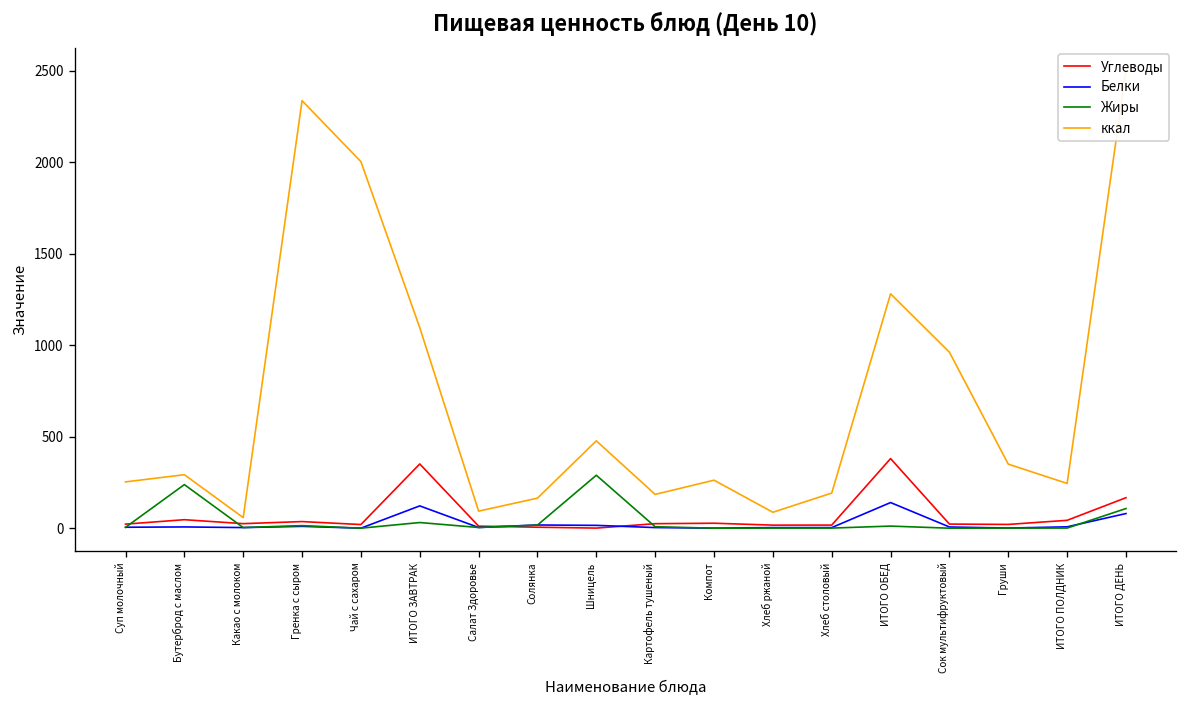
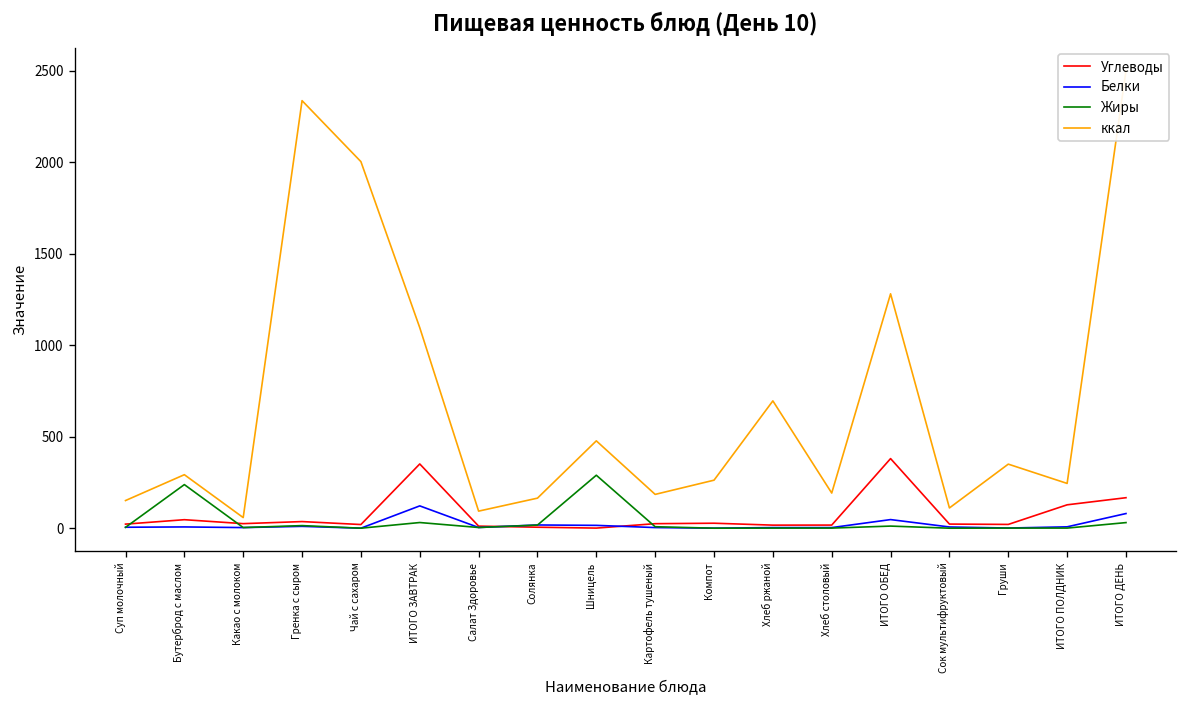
  {
    "Углеводы": {
      "Суп молочный": 20,
      "Бутерброд с маслом": 50,
      "Какао с молоком": 20,
      "Гренка с сыром": 40,
      "Чай с сахаром": 20,
      "ИТОГО ЗАВТРАК": 350,
      "Компот": 30,
      "ИТОГО ОБЕД": 380,
      "Груши": 20,
-     "ИТОГО ПОЛДНИК": 40,
+     "ИТОГО ПОЛДНИК": 130,
      "ИТОГО ДЕНЬ": 170
    },
    "Белки": {
      "Бутерброд с маслом": 10,
      "ИТОГО ЗАВТРАК": 120,
-     "ИТОГО ОБЕД": 140,
+     "ИТОГО ОБЕД": 50,
      "ИТОГО ДЕНЬ": 80
    },
    "Жиры": {
      "Бутерброд с маслом": 240,
      "ИТОГО ЗАВТРАК": 30,
      "Шницель": 290,
      "ИТОГО ОБЕД": 10,
-     "ИТОГО ДЕНЬ": 110
+     "ИТОГО ДЕНЬ": 30
    },
    "ккал": {
-     "Суп молочный": 250,
+     "Суп молочный": 150,
      "Бутерброд с маслом": 290,
      "Какао с молоком": 60,
      "Гренка с сыром": 2340,
      "Чай с сахаром": 2000,
      "ИТОГО ЗАВТРАК": 1100,
      "Салат Здоровье": 90,
      "Солянка": 160,
      "Шницель": 480,
      "Картофель тушеный": 180,
      "Компот": 260,
-     "Хлеб ржаной": 90,
+     "Хлеб ржаной": 700,
      "Хлеб столовый": 190,
      "ИТОГО ОБЕД": 1280,
-     "Сок мультифруктовый": 960,
+     "Сок мультифруктовый": 110,
      "Груши": 350,
      "ИТОГО ПОЛДНИК": 240
    }
  }
